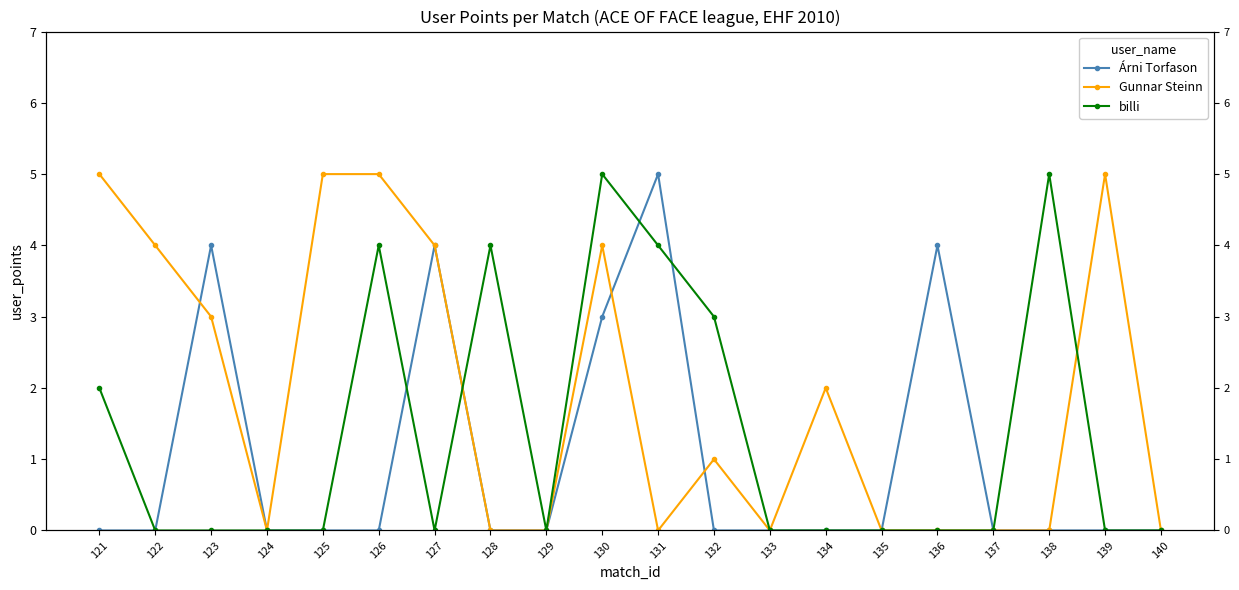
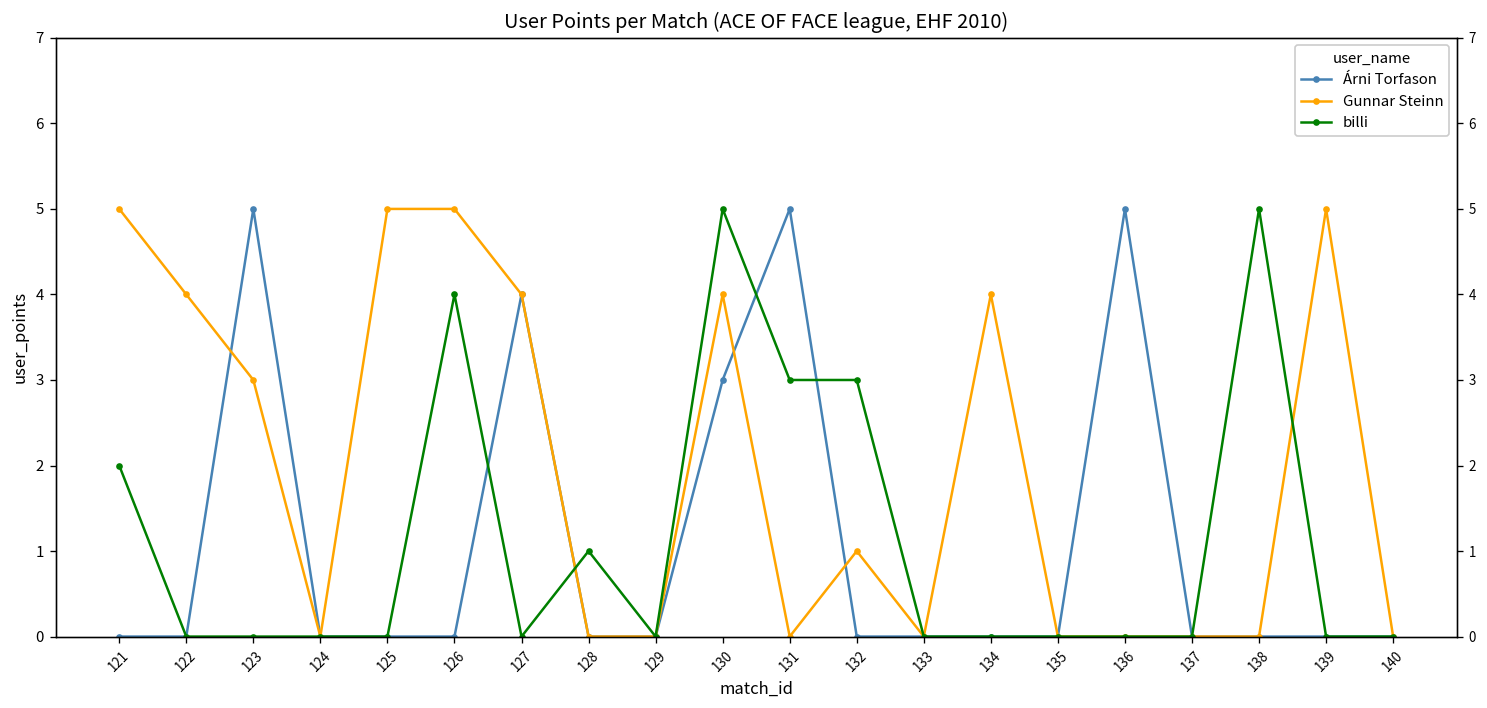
  {
    "Árni Torfason": {
      "121": 0,
-     "123": 4,
+     "123": 5,
      "126": 0,
      "130": 3,
      "131": 5,
      "132": 0,
-     "136": 4
+     "136": 5
    },
    "Gunnar Steinn": {
      "121": 5,
      "122": 4,
      "123": 3,
      "125": 5,
      "126": 5,
      "130": 4,
      "131": 0,
      "132": 1,
-     "134": 2,
+     "134": 4,
      "139": 5
    },
    "billi": {
      "121": 2,
      "123": 0,
      "126": 4,
      "127": 0,
-     "128": 4,
+     "128": 1,
      "130": 5,
-     "131": 4,
+     "131": 3,
      "132": 3,
      "138": 5
    }
  }
